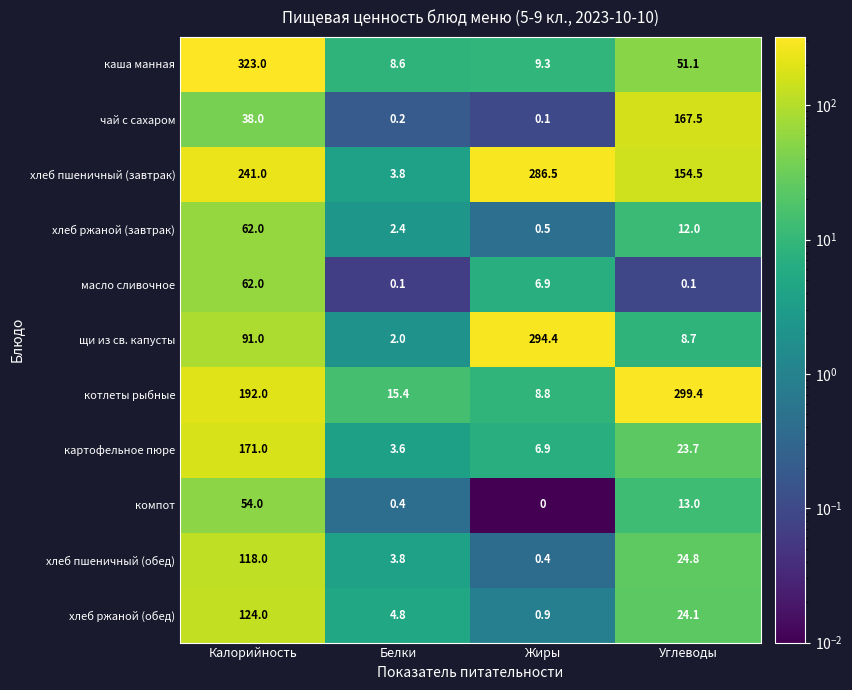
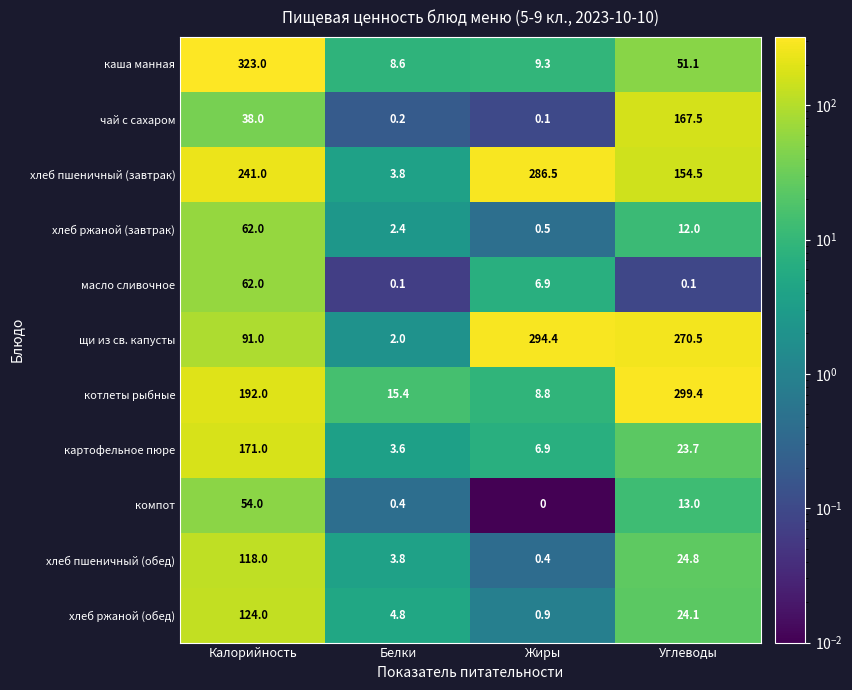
  {
    "каша манная": {
      "Калорийность": 323.0,
      "Белки": 8.6,
      "Жиры": 9.3,
      "Углеводы": 51.1
    },
    "чай с сахаром": {
      "Калорийность": 38.0,
      "Белки": 0.2,
      "Жиры": 0.1,
      "Углеводы": 167.5
    },
    "хлеб пшеничный (завтрак)": {
      "Калорийность": 241.0,
      "Белки": 3.8,
      "Жиры": 286.5,
      "Углеводы": 154.5
    },
    "хлеб ржаной (завтрак)": {
      "Калорийность": 62.0,
      "Белки": 2.4,
      "Жиры": 0.5,
      "Углеводы": 12.0
    },
    "масло сливочное": {
      "Калорийность": 62.0,
      "Белки": 0.1,
      "Жиры": 6.9,
      "Углеводы": 0.1
    },
    "щи из св. капусты": {
      "Калорийность": 91.0,
      "Белки": 2.0,
      "Жиры": 294.4,
-     "Углеводы": 8.7
+     "Углеводы": 270.5
    },
    "котлеты рыбные": {
      "Калорийность": 192.0,
      "Белки": 15.4,
      "Жиры": 8.8,
      "Углеводы": 299.4
    },
    "картофельное пюре": {
      "Калорийность": 171.0,
      "Белки": 3.6,
      "Жиры": 6.9,
      "Углеводы": 23.7
    },
    "компот": {
      "Калорийность": 54.0,
      "Белки": 0.4,
      "Жиры": 0,
      "Углеводы": 13.0
    },
    "хлеб пшеничный (обед)": {
      "Калорийность": 118.0,
      "Белки": 3.8,
      "Жиры": 0.4,
      "Углеводы": 24.8
    },
    "хлеб ржаной (обед)": {
      "Калорийность": 124.0,
      "Белки": 4.8,
      "Жиры": 0.9,
      "Углеводы": 24.1
    }
  }
